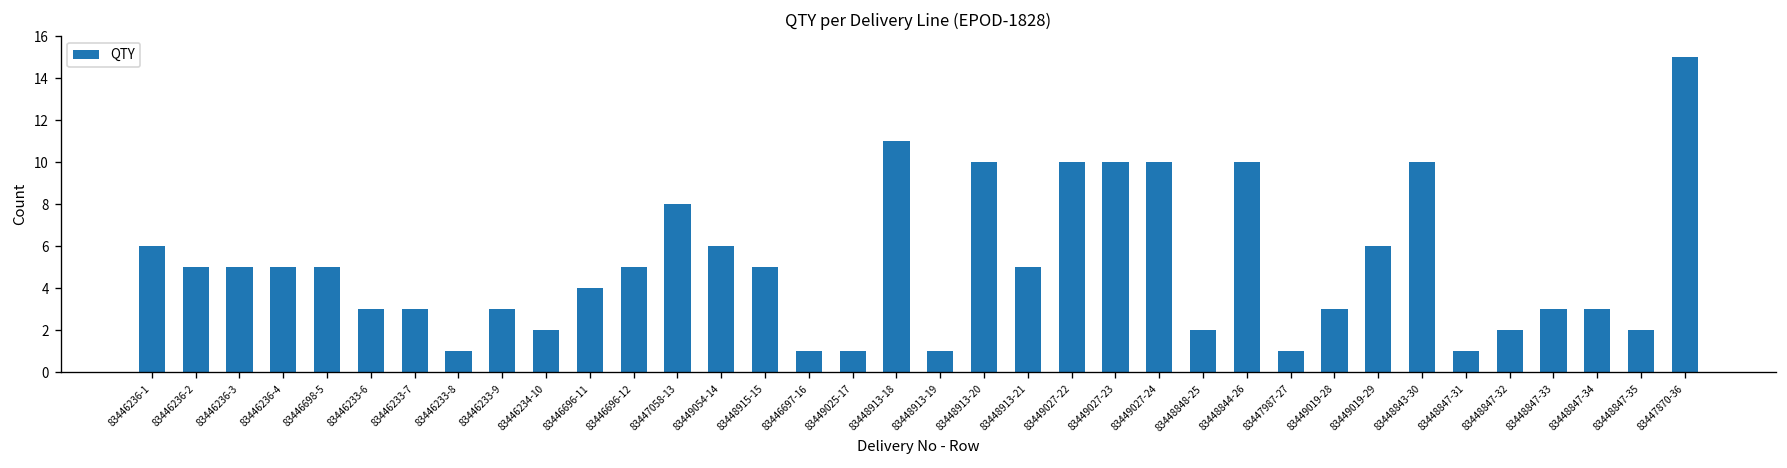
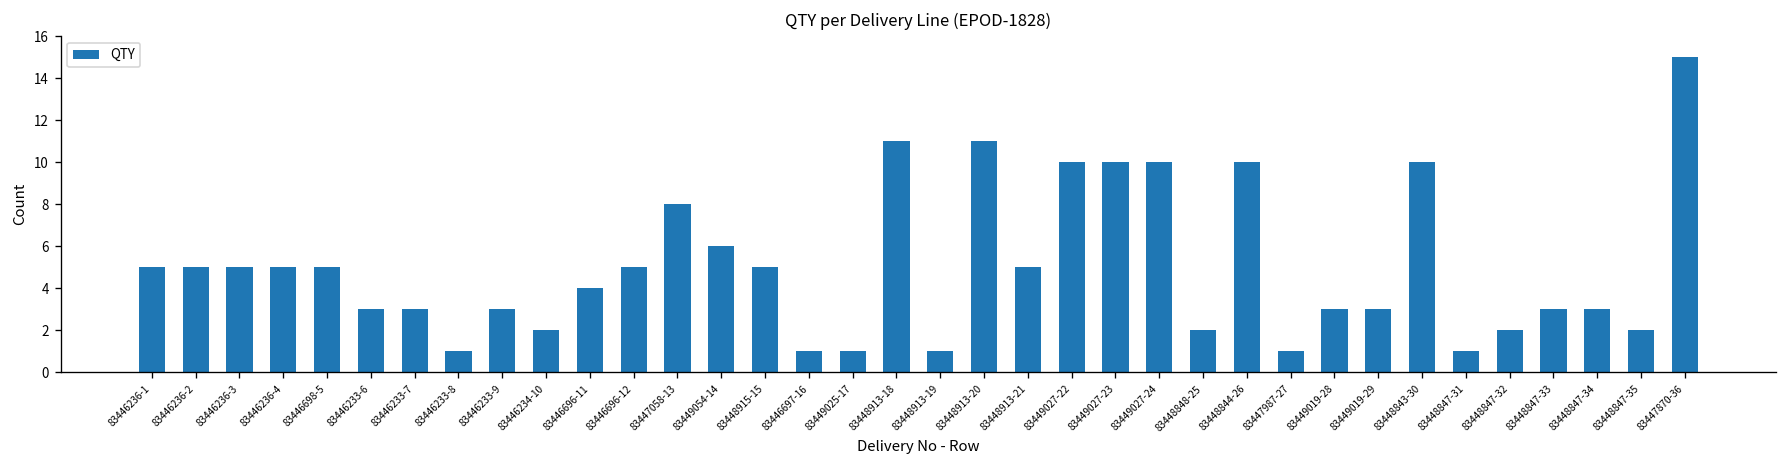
  {
-   "83446236-1": 6,
+   "83446236-1": 5,
    "83446236-2": 5,
    "83446236-3": 5,
    "83446236-4": 5,
    "83446698-5": 5,
    "83446233-6": 3,
    "83446233-7": 3,
    "83446233-8": 1,
    "83446233-9": 3,
    "83446234-10": 2,
    "83446696-11": 4,
    "83446696-12": 5,
    "83447058-13": 8,
    "83449054-14": 6,
    "83448915-15": 5,
    "83446697-16": 1,
    "83449025-17": 1,
    "83448913-18": 11,
    "83448913-19": 1,
-   "83448913-20": 10,
+   "83448913-20": 11,
    "83448913-21": 5,
    "83449027-22": 10,
    "83449027-23": 10,
    "83449027-24": 10,
    "83448848-25": 2,
    "83448844-26": 10,
    "83447987-27": 1,
    "83449019-28": 3,
-   "83449019-29": 6,
+   "83449019-29": 3,
    "83448843-30": 10,
    "83448847-31": 1,
    "83448847-32": 2,
    "83448847-33": 3,
    "83448847-34": 3,
    "83448847-35": 2,
    "83447870-36": 15
  }
